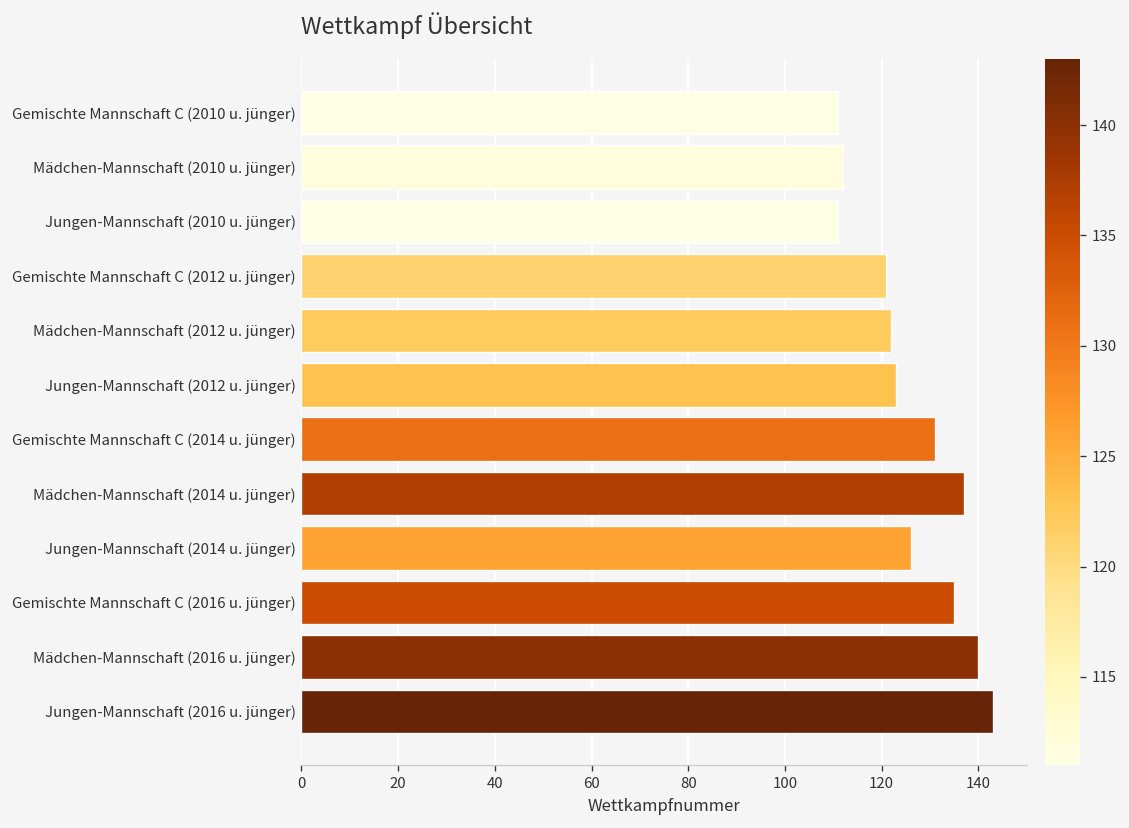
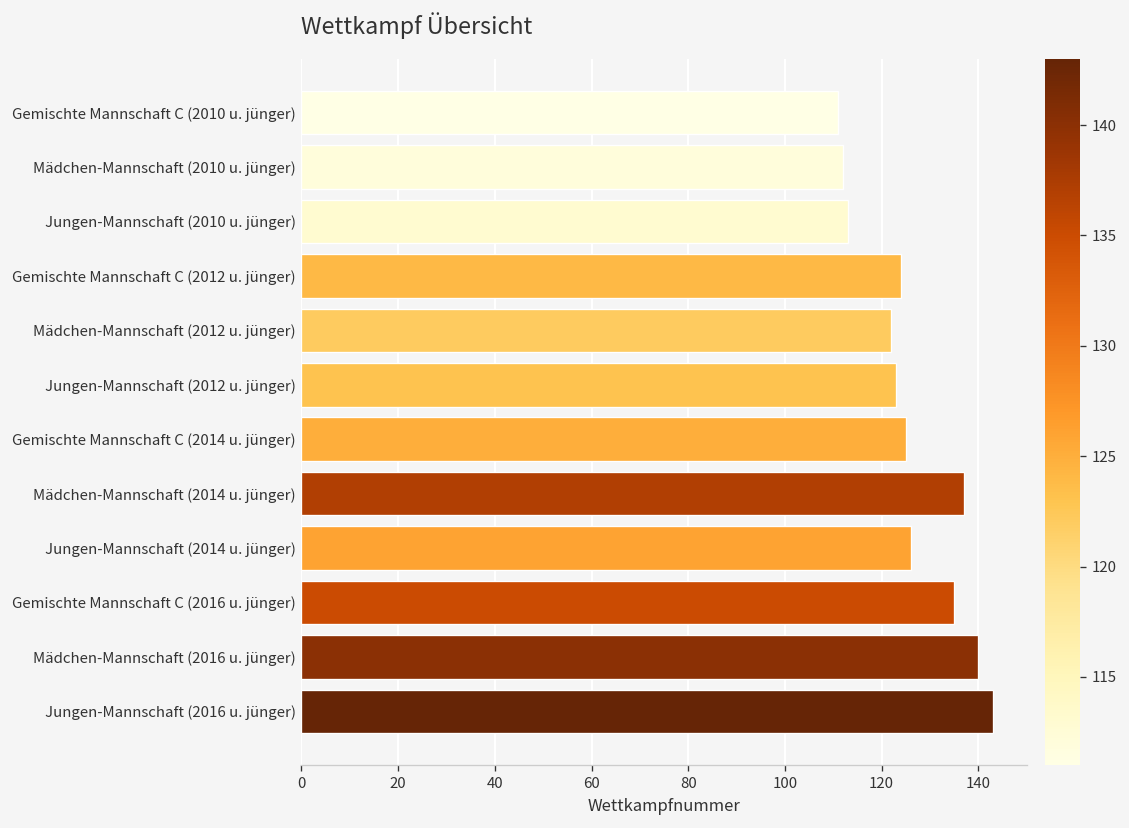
  {
    "Gemischte Mannschaft C (2010 u. jünger)": 111,
    "Mädchen-Mannschaft (2010 u. jünger)": 112,
-   "Jungen-Mannschaft (2010 u. jünger)": 111,
-   "Gemischte Mannschaft C (2012 u. jünger)": 121,
+   "Jungen-Mannschaft (2010 u. jünger)": 113,
+   "Gemischte Mannschaft C (2012 u. jünger)": 124,
    "Mädchen-Mannschaft (2012 u. jünger)": 122,
    "Jungen-Mannschaft (2012 u. jünger)": 123,
-   "Gemischte Mannschaft C (2014 u. jünger)": 131,
+   "Gemischte Mannschaft C (2014 u. jünger)": 125,
    "Mädchen-Mannschaft (2014 u. jünger)": 137,
    "Jungen-Mannschaft (2014 u. jünger)": 126,
    "Gemischte Mannschaft C (2016 u. jünger)": 135,
    "Mädchen-Mannschaft (2016 u. jünger)": 140,
    "Jungen-Mannschaft (2016 u. jünger)": 143
  }
